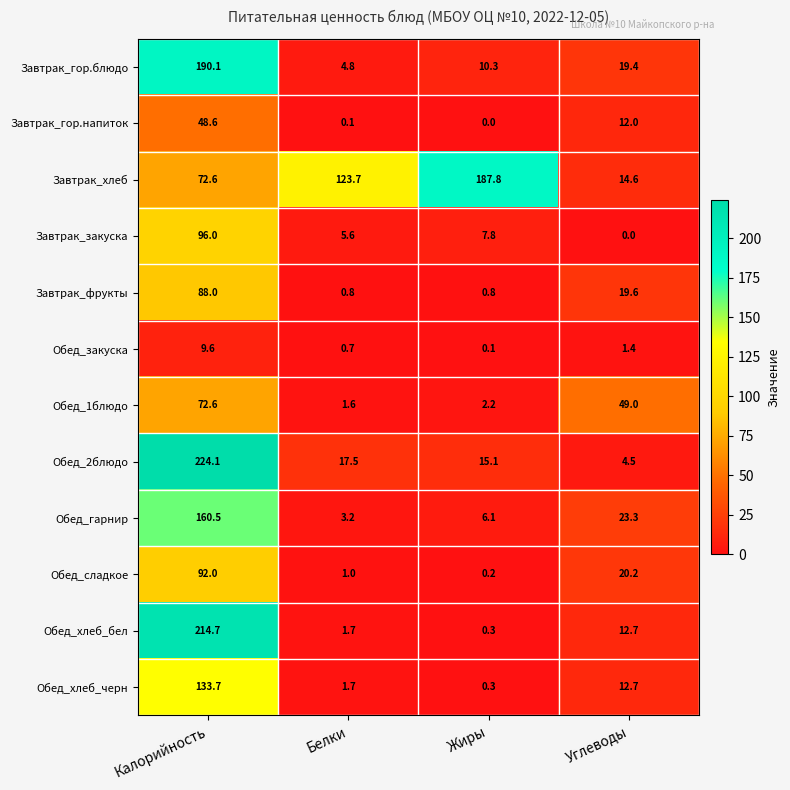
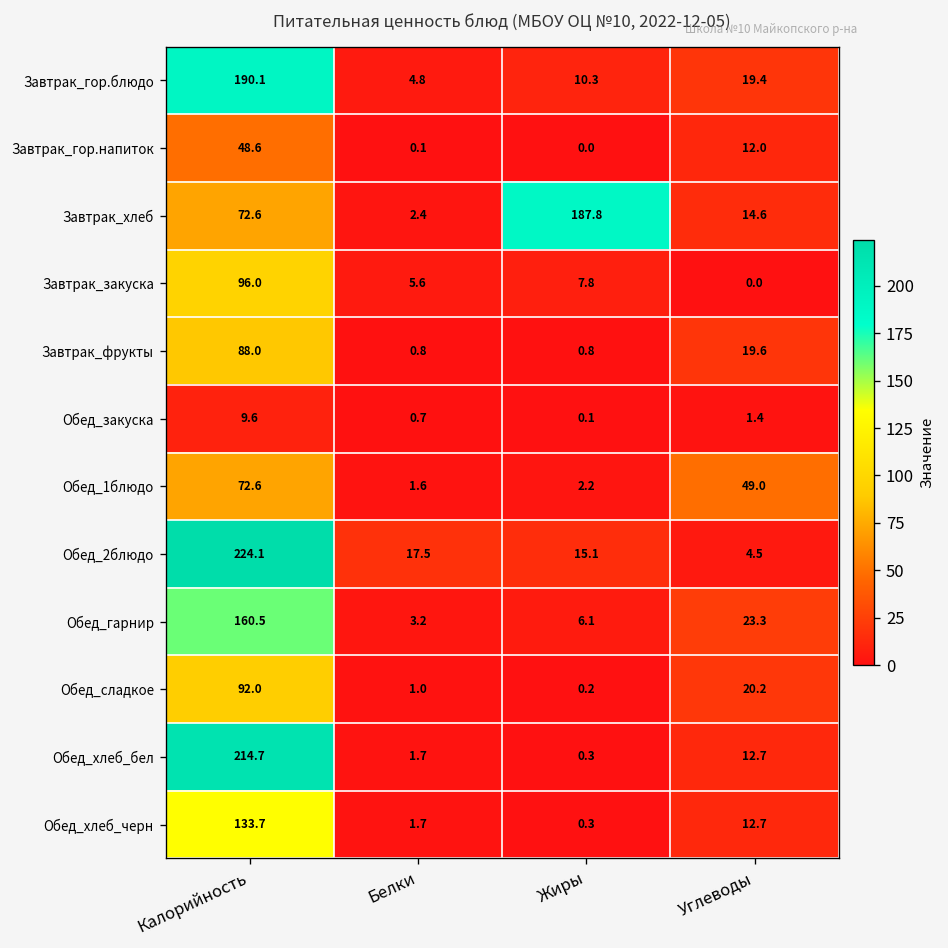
  {
    "Завтрак_гор.блюдо": {
      "Калорийность": 190.1,
      "Белки": 4.8,
      "Жиры": 10.3,
      "Углеводы": 19.4
    },
    "Завтрак_гор.напиток": {
      "Калорийность": 48.6,
      "Белки": 0.1,
      "Жиры": 0.0,
      "Углеводы": 12.0
    },
    "Завтрак_хлеб": {
      "Калорийность": 72.6,
-     "Белки": 123.7,
+     "Белки": 2.4,
      "Жиры": 187.8,
      "Углеводы": 14.6
    },
    "Завтрак_закуска": {
      "Калорийность": 96.0,
      "Белки": 5.6,
      "Жиры": 7.8,
      "Углеводы": 0.0
    },
    "Завтрак_фрукты": {
      "Калорийность": 88.0,
      "Белки": 0.8,
      "Жиры": 0.8,
      "Углеводы": 19.6
    },
    "Обед_закуска": {
      "Калорийность": 9.6,
      "Белки": 0.7,
      "Жиры": 0.1,
      "Углеводы": 1.4
    },
    "Обед_1блюдо": {
      "Калорийность": 72.6,
      "Белки": 1.6,
      "Жиры": 2.2,
      "Углеводы": 49.0
    },
    "Обед_2блюдо": {
      "Калорийность": 224.1,
      "Белки": 17.5,
      "Жиры": 15.1,
      "Углеводы": 4.5
    },
    "Обед_гарнир": {
      "Калорийность": 160.5,
      "Белки": 3.2,
      "Жиры": 6.1,
      "Углеводы": 23.3
    },
    "Обед_сладкое": {
      "Калорийность": 92.0,
      "Белки": 1.0,
      "Жиры": 0.2,
      "Углеводы": 20.2
    },
    "Обед_хлеб_бел": {
      "Калорийность": 214.7,
      "Белки": 1.7,
      "Жиры": 0.3,
      "Углеводы": 12.7
    },
    "Обед_хлеб_черн": {
      "Калорийность": 133.7,
      "Белки": 1.7,
      "Жиры": 0.3,
      "Углеводы": 12.7
    }
  }
